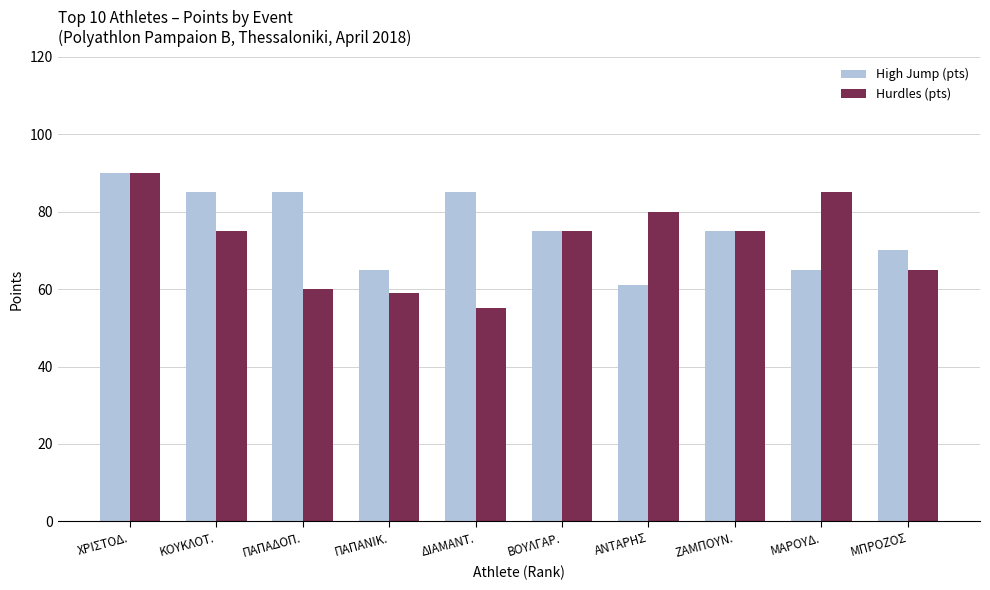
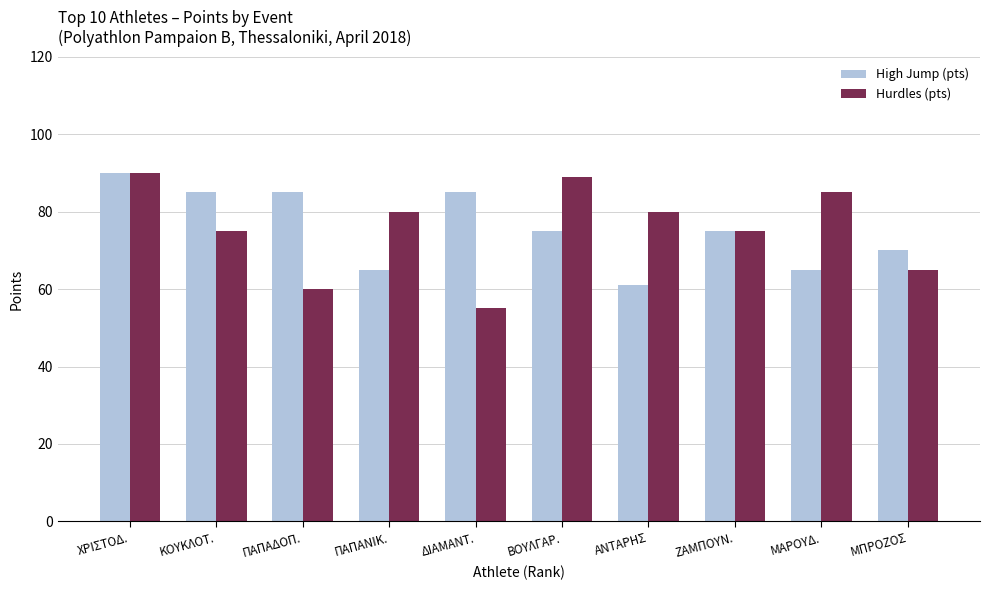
  {
    "High Jump (pts)": {
      "ΧΡΙΣΤΟΔ.": 90,
      "ΚΟΥΚΛΟΤ.": 85,
      "ΠΑΠΑΔΟΠ.": 85,
      "ΠΑΠΑΝΙΚ.": 65,
      "ΔΙΑΜΑΝΤ.": 85,
      "ΒΟΥΛΓΑΡ.": 75,
      "ΑΝΤΑΡΗΣ": 61,
      "ΖΑΜΠΟΥΝ.": 75,
      "ΜΑΡΟΥΔ.": 65,
      "ΜΠΡΟΖΟΣ": 70
    },
    "Hurdles (pts)": {
      "ΧΡΙΣΤΟΔ.": 90,
      "ΚΟΥΚΛΟΤ.": 75,
      "ΠΑΠΑΔΟΠ.": 60,
-     "ΠΑΠΑΝΙΚ.": 59,
+     "ΠΑΠΑΝΙΚ.": 80,
      "ΔΙΑΜΑΝΤ.": 55,
-     "ΒΟΥΛΓΑΡ.": 75,
+     "ΒΟΥΛΓΑΡ.": 89,
      "ΑΝΤΑΡΗΣ": 80,
      "ΖΑΜΠΟΥΝ.": 75,
      "ΜΑΡΟΥΔ.": 85,
      "ΜΠΡΟΖΟΣ": 65
    }
  }
